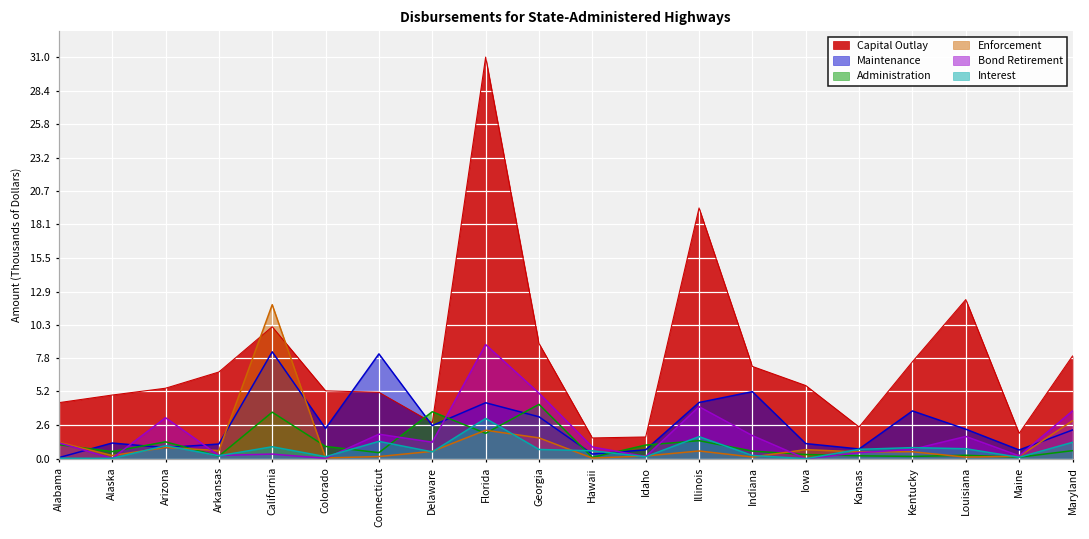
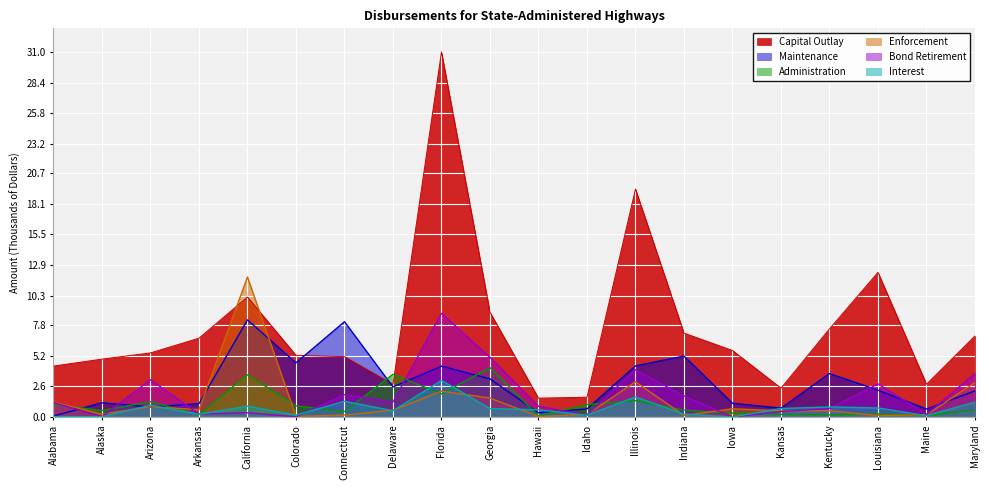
  {
    "Capital Outlay": {
      "Alabama": 4.3,
      "Alaska": 4.9,
      "Arizona": 5.4,
      "Arkansas": 6.7,
      "California": 10.2,
      "Colorado": 5.2,
      "Connecticut": 5.1,
      "Delaware": 2.8,
      "Florida": 31.0,
      "Georgia": 8.9,
      "Hawaii": 1.6,
      "Idaho": 1.7,
      "Illinois": 19.4,
      "Indiana": 7.1,
      "Iowa": 5.6,
      "Kansas": 2.4,
      "Kentucky": 7.5,
      "Louisiana": 12.3,
-     "Maine": 2.0,
-     "Maryland": 7.9
+     "Maine": 2.8,
+     "Maryland": 6.9
    },
    "Maintenance": {
      "Alaska": 1.2,
      "Arkansas": 1.1,
      "California": 8.3,
-     "Colorado": 2.3,
+     "Colorado": 4.6,
      "Connecticut": 8.1,
      "Delaware": 2.6,
      "Florida": 4.3,
      "Georgia": 3.2,
      "Hawaii": 0.4,
      "Idaho": 0.7,
      "Illinois": 4.3,
      "Indiana": 5.2,
      "Iowa": 1.2,
      "Kentucky": 3.7,
      "Louisiana": 2.3,
      "Maine": 0.7,
      "Maryland": 2.2
    },
    "Administration": {
      "Alaska": 0.5,
      "Arizona": 1.3,
      "California": 3.6,
      "Colorado": 0.9,
      "Connecticut": 0.5,
      "Delaware": 3.6,
      "Florida": 2.0,
      "Georgia": 4.2,
      "Idaho": 1.1,
      "Illinois": 1.4,
      "Indiana": 0.6,
      "Iowa": 0.3,
      "Kansas": 0.2,
      "Kentucky": 0.2,
      "Maryland": 0.6
    },
    "Enforcement": {
      "Arkansas": 0.6,
      "California": 11.9,
      "Connecticut": 0.2,
      "Florida": 2.2,
      "Georgia": 1.6,
-     "Illinois": 0.6,
+     "Illinois": 3.0,
      "Iowa": 0.7,
      "Maryland": 2.9
    },
    "Bond Retirement": {
      "Arizona": 3.2,
      "California": 0.4,
      "Connecticut": 1.9,
      "Delaware": 1.3,
      "Florida": 8.8,
      "Georgia": 5.1,
      "Hawaii": 0.9,
      "Illinois": 4.0,
      "Indiana": 1.8,
-     "Louisiana": 1.7,
+     "Louisiana": 2.8,
      "Maryland": 3.7
    },
    "Interest": {
      "California": 0.9,
      "Connecticut": 1.3,
      "Florida": 3.1,
      "Georgia": 0.7,
      "Hawaii": 0.6,
      "Illinois": 1.7,
      "Louisiana": 0.8,
      "Maryland": 1.3
    }
  }
